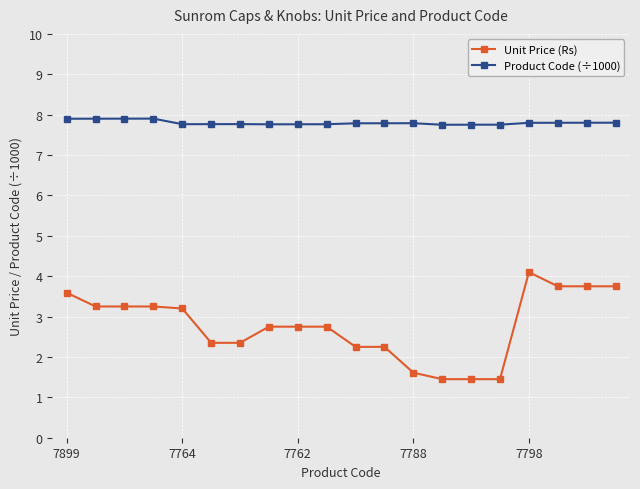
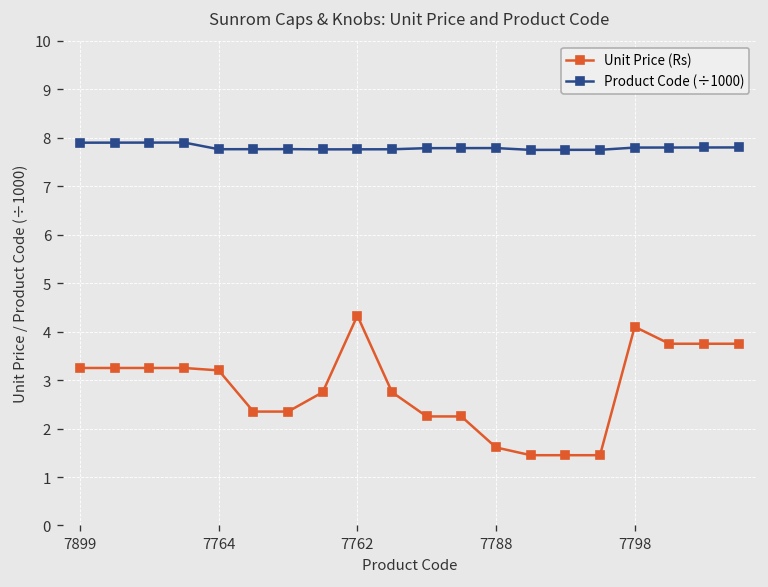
  {
    "Unit Price (Rs)": {
-     "7899": 3.6,
+     "7899": 3.3,
      "7764": 3.2,
-     "7762": 2.8,
+     "7762": 4.3,
      "7788": 1.6,
      "7798": 4.1
    },
    "Product Code (÷1000)": {
      "7899": 7.9,
      "7764": 7.8,
      "7762": 7.8,
      "7788": 7.8,
      "7798": 7.8
    }
  }
